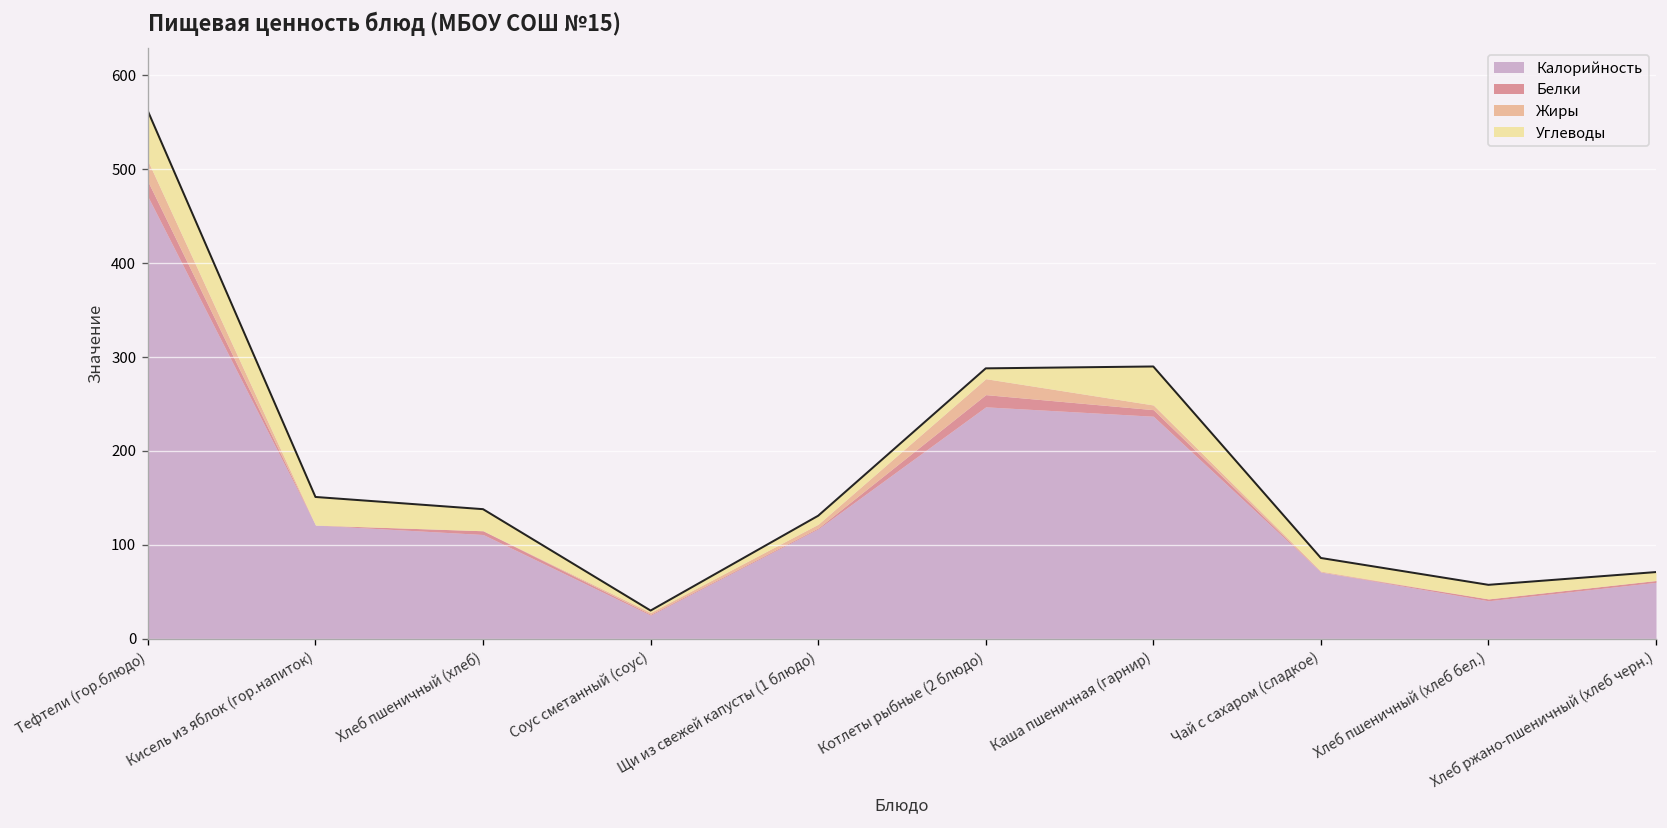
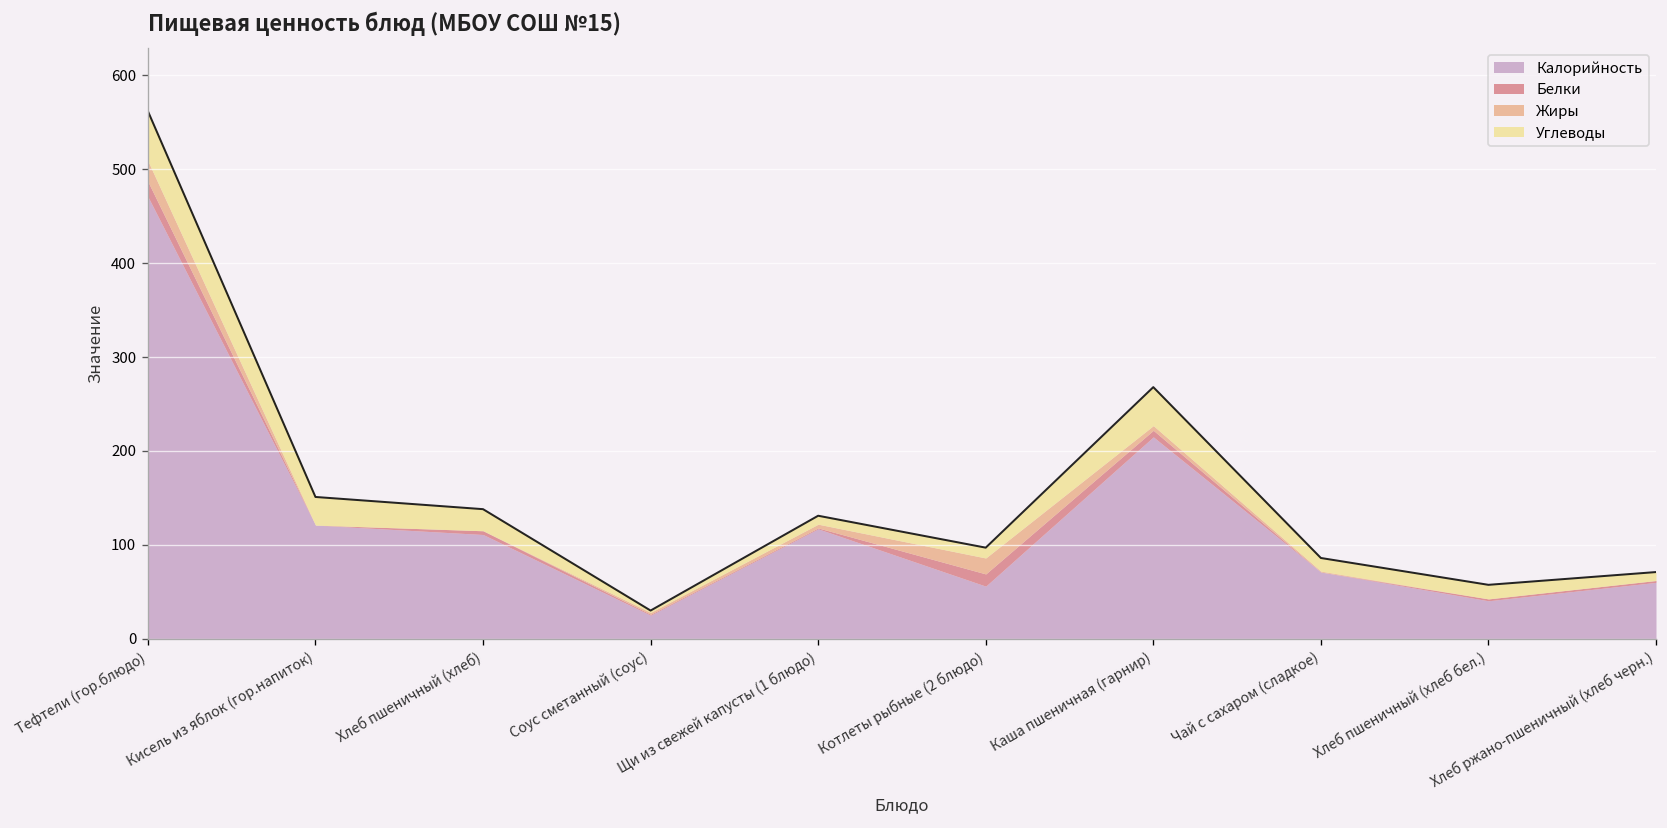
  {
    "Калорийность": {
      "Тефтели (гор.блюдо)": 470,
      "Хлеб пшеничный (хлеб)": 110,
-     "Котлеты рыбные (2 блюдо)": 250,
-     "Каша пшеничная (гарнир)": 240
+     "Котлеты рыбные (2 блюдо)": 60,
+     "Каша пшеничная (гарнир)": 220
    }
  }
